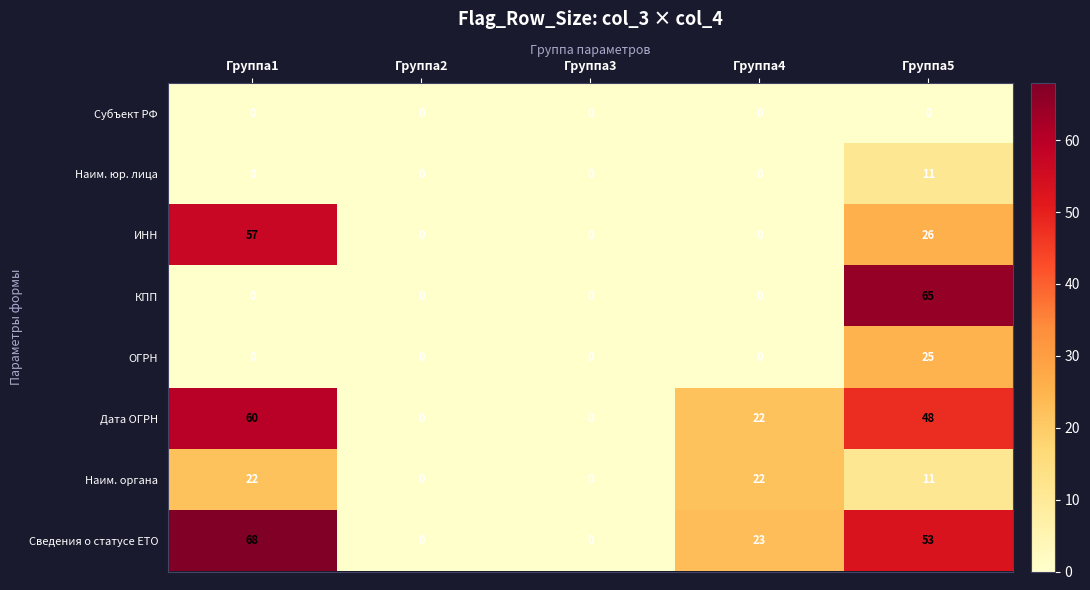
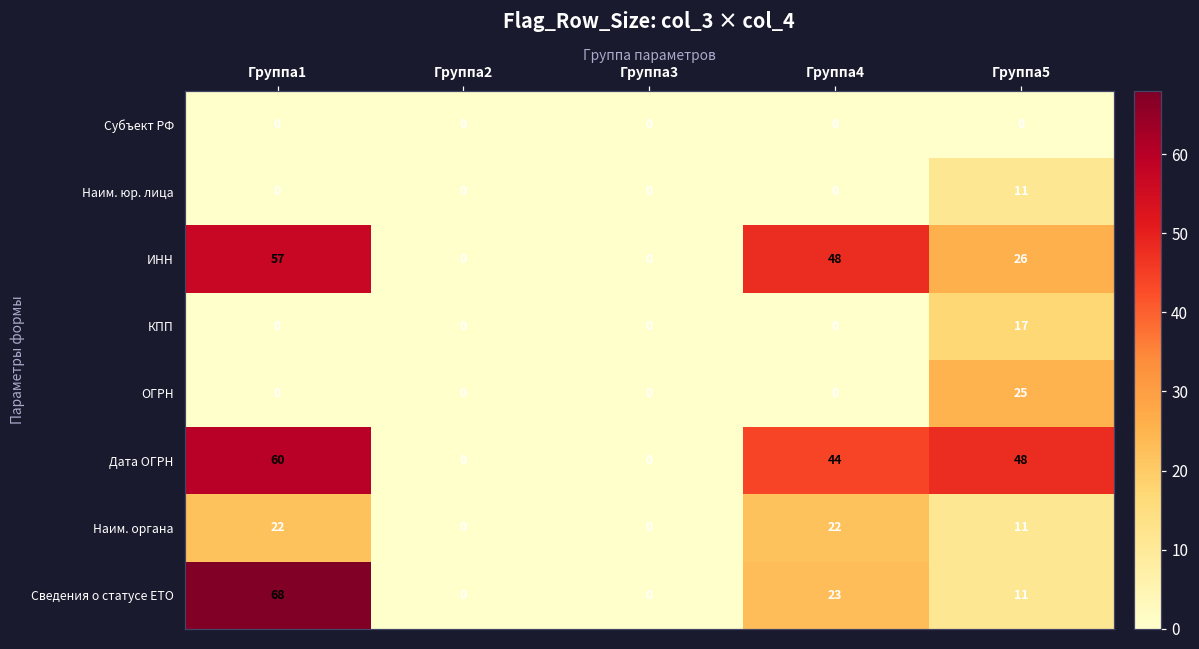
  {
    "Субъект РФ": {
      "Группа1": 0,
      "Группа2": 0,
      "Группа3": 0,
      "Группа4": 0,
      "Группа5": 0
    },
    "Наим. юр. лица": {
      "Группа1": 0,
      "Группа2": 0,
      "Группа3": 0,
      "Группа4": 0,
      "Группа5": 11
    },
    "ИНН": {
      "Группа1": 57,
      "Группа2": 0,
      "Группа3": 0,
-     "Группа4": 0,
+     "Группа4": 48,
      "Группа5": 26
    },
    "КПП": {
      "Группа1": 0,
      "Группа2": 0,
      "Группа3": 0,
      "Группа4": 0,
-     "Группа5": 65
+     "Группа5": 17
    },
    "ОГРН": {
      "Группа1": 0,
      "Группа2": 0,
      "Группа3": 0,
      "Группа4": 0,
      "Группа5": 25
    },
    "Дата ОГРН": {
      "Группа1": 60,
      "Группа2": 0,
      "Группа3": 0,
-     "Группа4": 22,
+     "Группа4": 44,
      "Группа5": 48
    },
    "Наим. органа": {
      "Группа1": 22,
      "Группа2": 0,
      "Группа3": 0,
      "Группа4": 22,
      "Группа5": 11
    },
    "Сведения о статусе ЕТО": {
      "Группа1": 68,
      "Группа2": 0,
      "Группа3": 0,
      "Группа4": 23,
-     "Группа5": 53
+     "Группа5": 11
    }
  }
